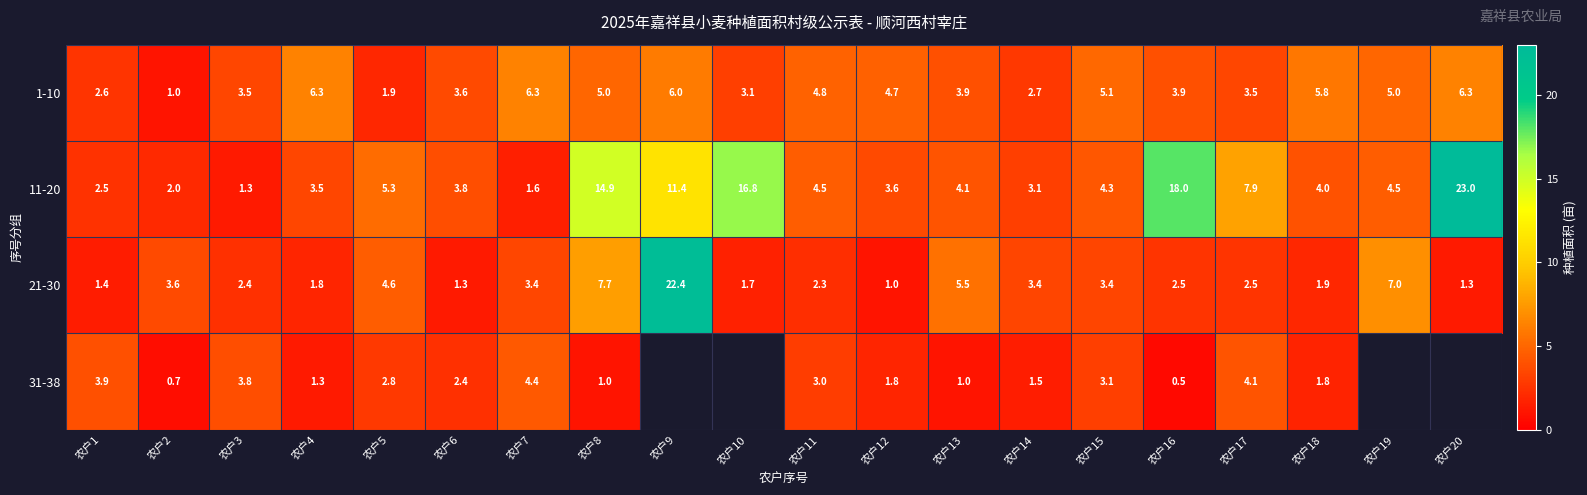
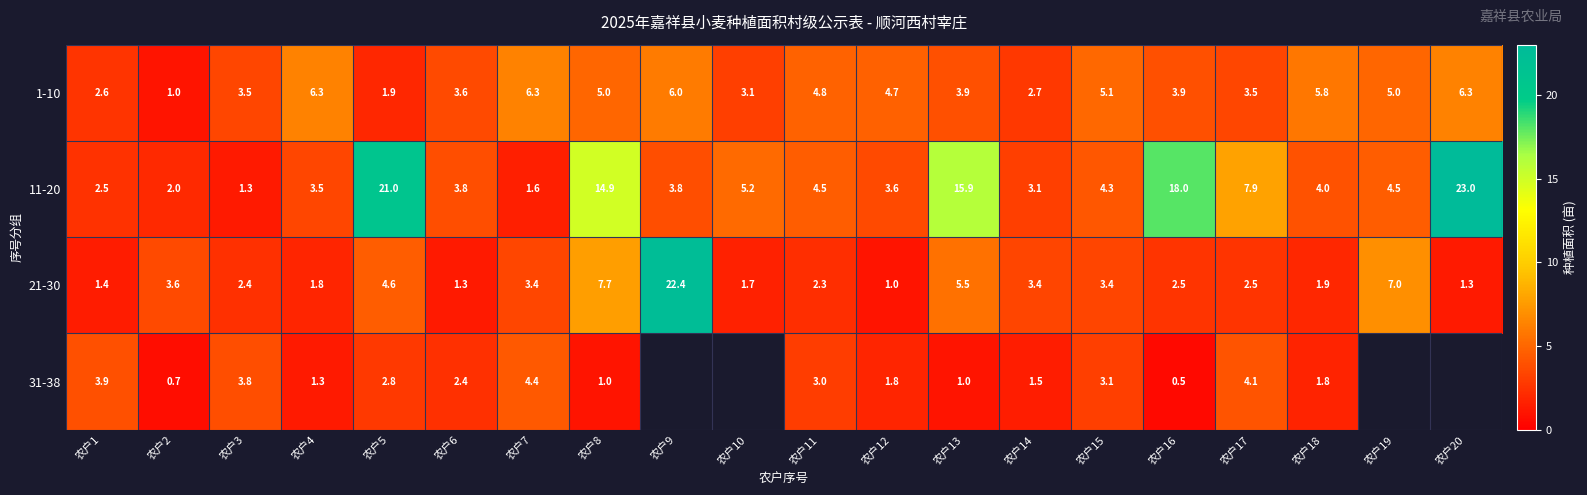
  {
    "1-10": {
      "农户1": 2.6,
      "农户2": 1.0,
      "农户3": 3.5,
      "农户4": 6.3,
      "农户5": 1.9,
      "农户6": 3.6,
      "农户7": 6.3,
      "农户8": 5.0,
      "农户9": 6.0,
      "农户10": 3.1,
      "农户11": 4.8,
      "农户12": 4.7,
      "农户13": 3.9,
      "农户14": 2.7,
      "农户15": 5.1,
      "农户16": 3.9,
      "农户17": 3.5,
      "农户18": 5.8,
      "农户19": 5.0,
      "农户20": 6.3
    },
    "11-20": {
      "农户1": 2.5,
      "农户2": 2.0,
      "农户3": 1.3,
      "农户4": 3.5,
-     "农户5": 5.3,
+     "农户5": 21.0,
      "农户6": 3.8,
      "农户7": 1.6,
      "农户8": 14.9,
-     "农户9": 11.4,
-     "农户10": 16.8,
+     "农户9": 3.8,
+     "农户10": 5.2,
      "农户11": 4.5,
      "农户12": 3.6,
-     "农户13": 4.1,
+     "农户13": 15.9,
      "农户14": 3.1,
      "农户15": 4.3,
      "农户16": 18.0,
      "农户17": 7.9,
      "农户18": 4.0,
      "农户19": 4.5,
      "农户20": 23.0
    },
    "21-30": {
      "农户1": 1.4,
      "农户2": 3.6,
      "农户3": 2.4,
      "农户4": 1.8,
      "农户5": 4.6,
      "农户6": 1.3,
      "农户7": 3.4,
      "农户8": 7.7,
      "农户9": 22.4,
      "农户10": 1.7,
      "农户11": 2.3,
      "农户12": 1.0,
      "农户13": 5.5,
      "农户14": 3.4,
      "农户15": 3.4,
      "农户16": 2.5,
      "农户17": 2.5,
      "农户18": 1.9,
      "农户19": 7.0,
      "农户20": 1.3
    },
    "31-38": {
      "农户1": 3.9,
      "农户2": 0.7,
      "农户3": 3.8,
      "农户4": 1.3,
      "农户5": 2.8,
      "农户6": 2.4,
      "农户7": 4.4,
      "农户8": 1.0,
      "农户11": 3.0,
      "农户12": 1.8,
      "农户13": 1.0,
      "农户14": 1.5,
      "农户15": 3.1,
      "农户16": 0.5,
      "农户17": 4.1,
      "农户18": 1.8
    }
  }
